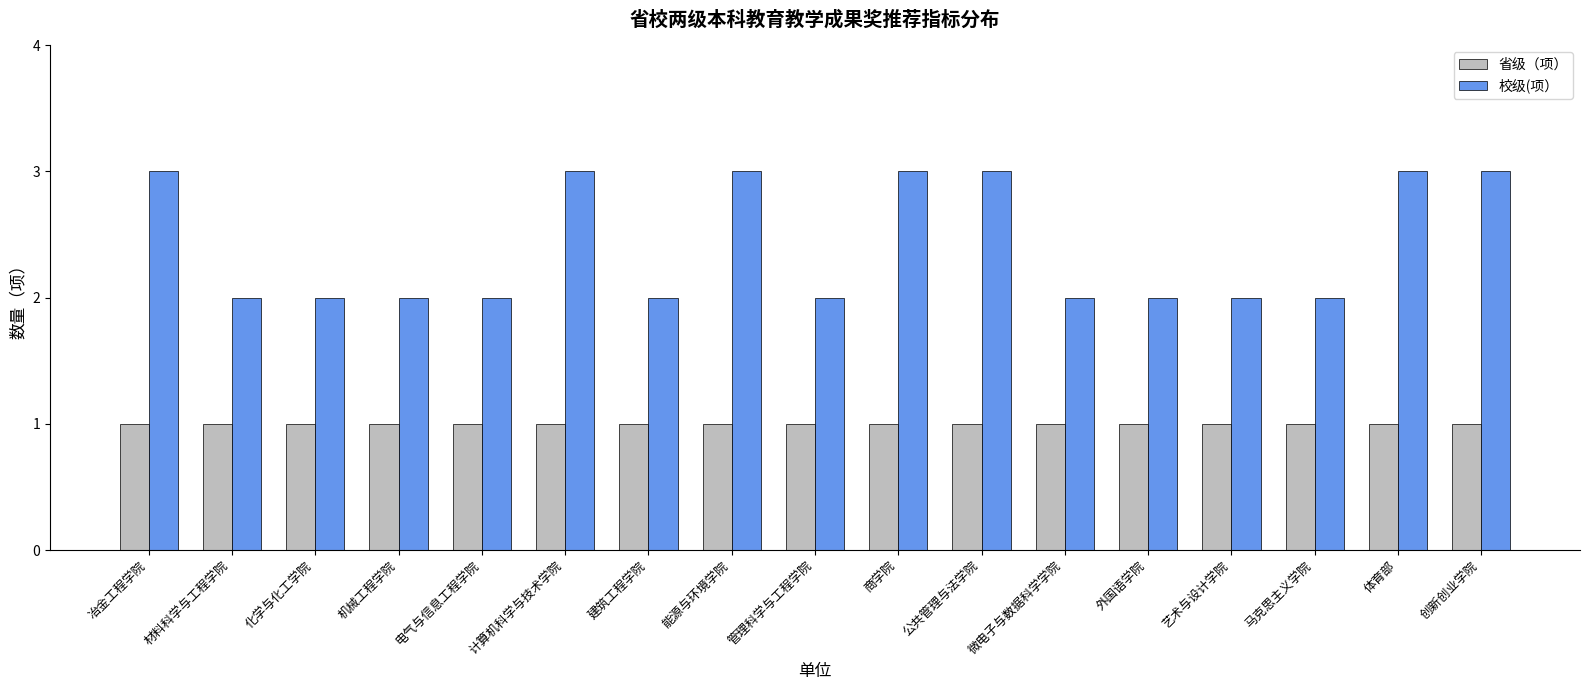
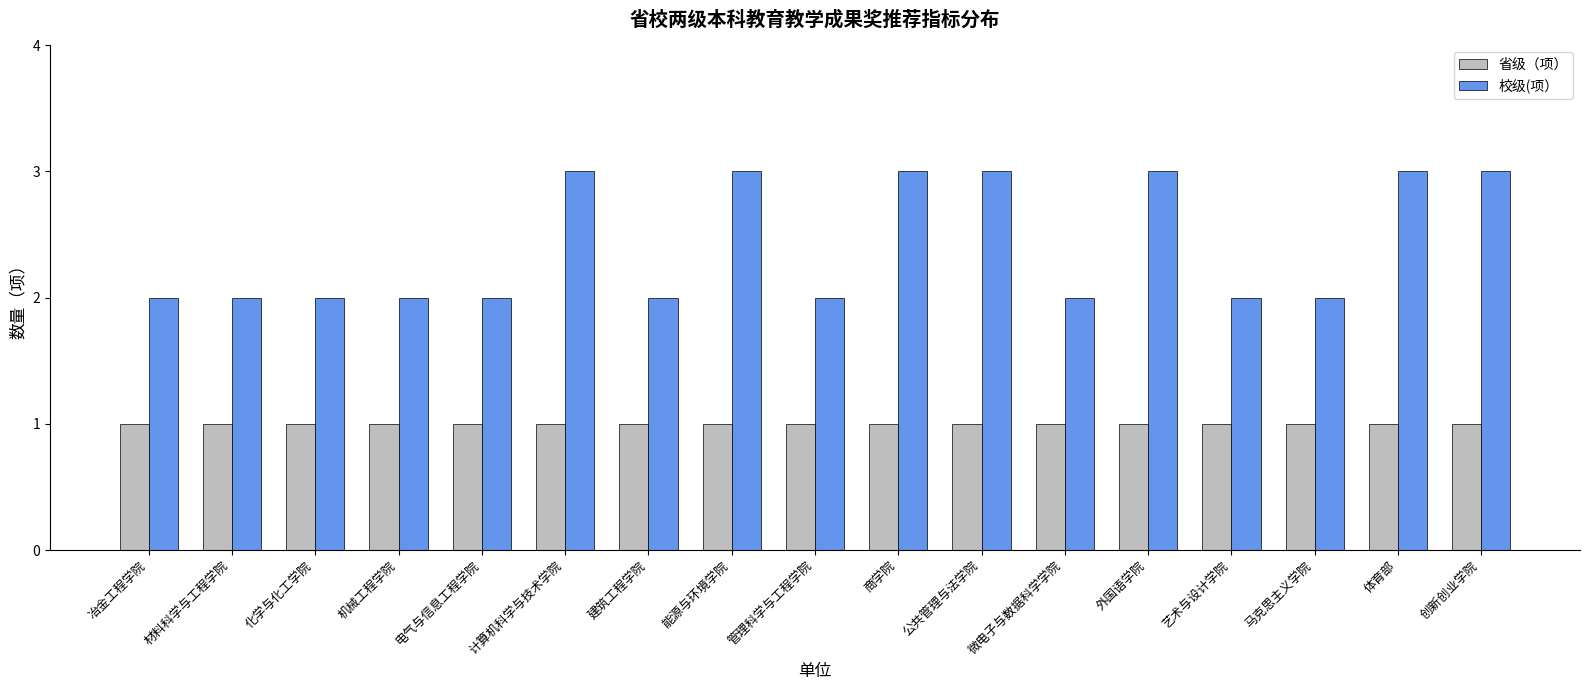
  {
    "省级（项）": {
      "冶金工程学院": 1,
      "材料科学与工程学院": 1,
      "化学与化工学院": 1,
      "机械工程学院": 1,
      "电气与信息工程学院": 1,
      "计算机科学与技术学院": 1,
      "建筑工程学院": 1,
      "能源与环境学院": 1,
      "管理科学与工程学院": 1,
      "商学院": 1,
      "公共管理与法学院": 1,
      "微电子与数据科学学院": 1,
      "外国语学院": 1,
      "艺术与设计学院": 1,
      "马克思主义学院": 1,
      "体育部": 1,
      "创新创业学院": 1
    },
    "校级(项）": {
-     "冶金工程学院": 3,
+     "冶金工程学院": 2,
      "材料科学与工程学院": 2,
      "化学与化工学院": 2,
      "机械工程学院": 2,
      "电气与信息工程学院": 2,
      "计算机科学与技术学院": 3,
      "建筑工程学院": 2,
      "能源与环境学院": 3,
      "管理科学与工程学院": 2,
      "商学院": 3,
      "公共管理与法学院": 3,
      "微电子与数据科学学院": 2,
-     "外国语学院": 2,
+     "外国语学院": 3,
      "艺术与设计学院": 2,
      "马克思主义学院": 2,
      "体育部": 3,
      "创新创业学院": 3
    }
  }
